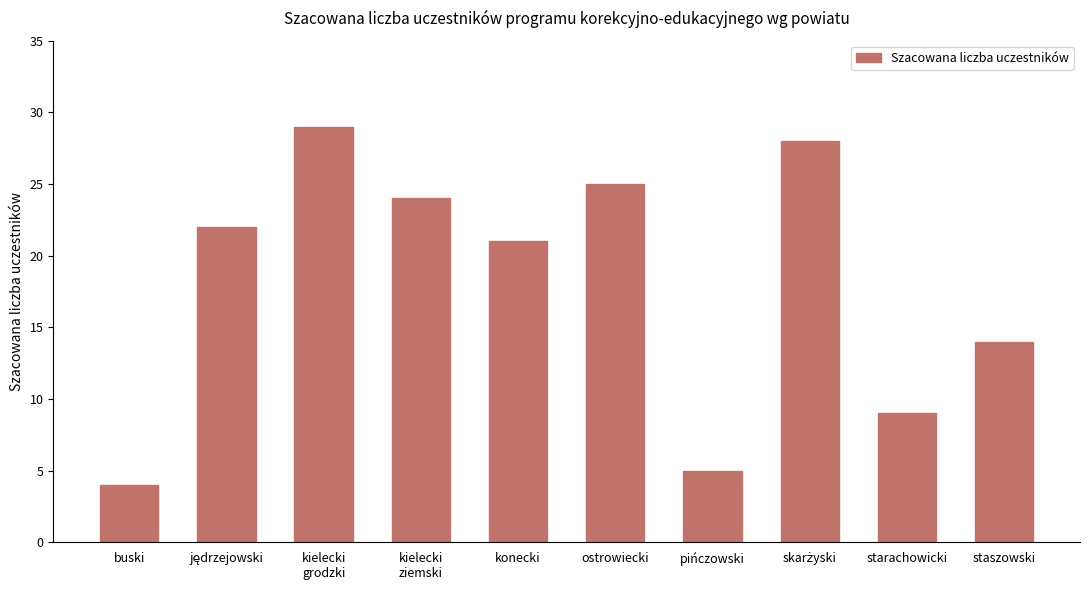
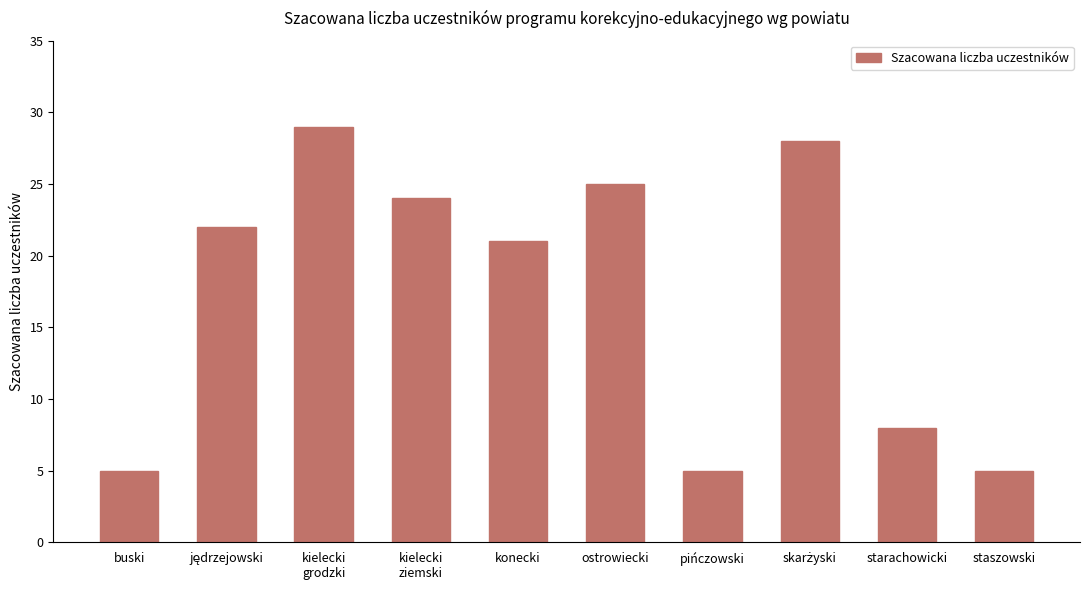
  {
-   "buski": 4,
+   "buski": 5,
    "jędrzejowski": 22,
    "kielecki grodzki": 29,
    "kielecki ziemski": 24,
    "konecki": 21,
    "ostrowiecki": 25,
    "pińczowski": 5,
    "skarżyski": 28,
-   "starachowicki": 9,
-   "staszowski": 14
+   "starachowicki": 8,
+   "staszowski": 5
  }
